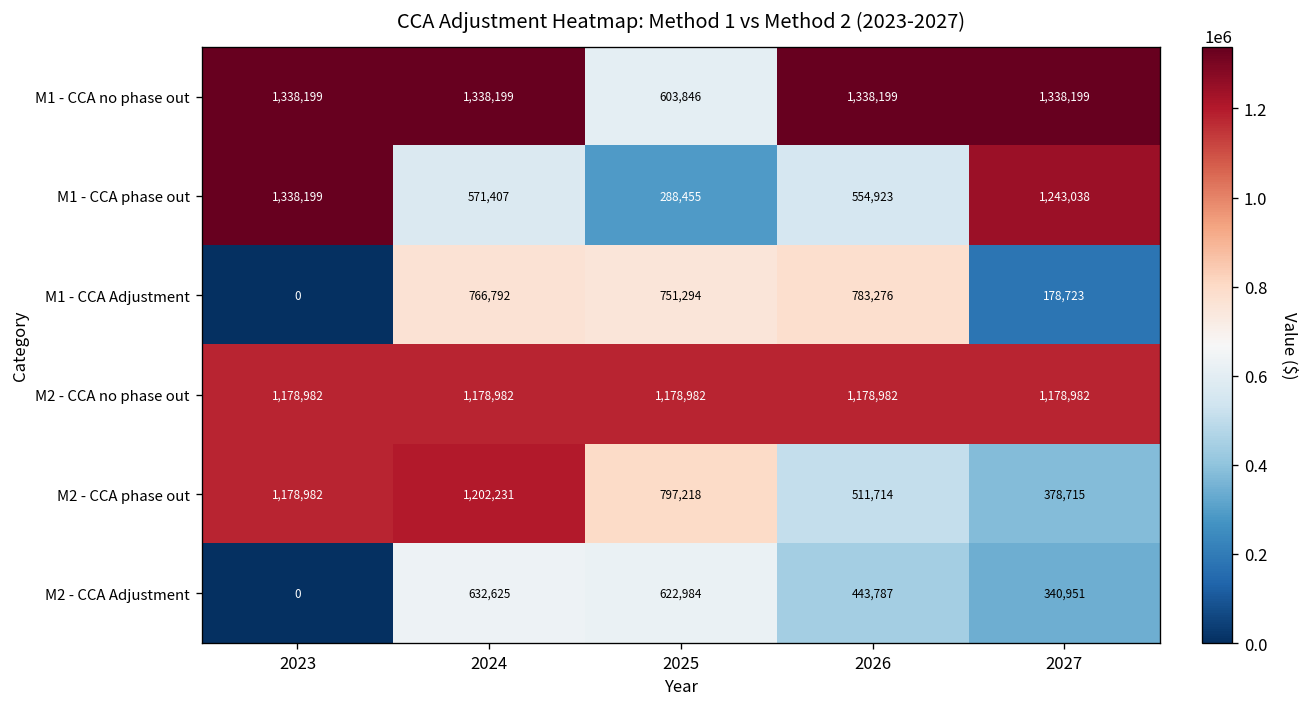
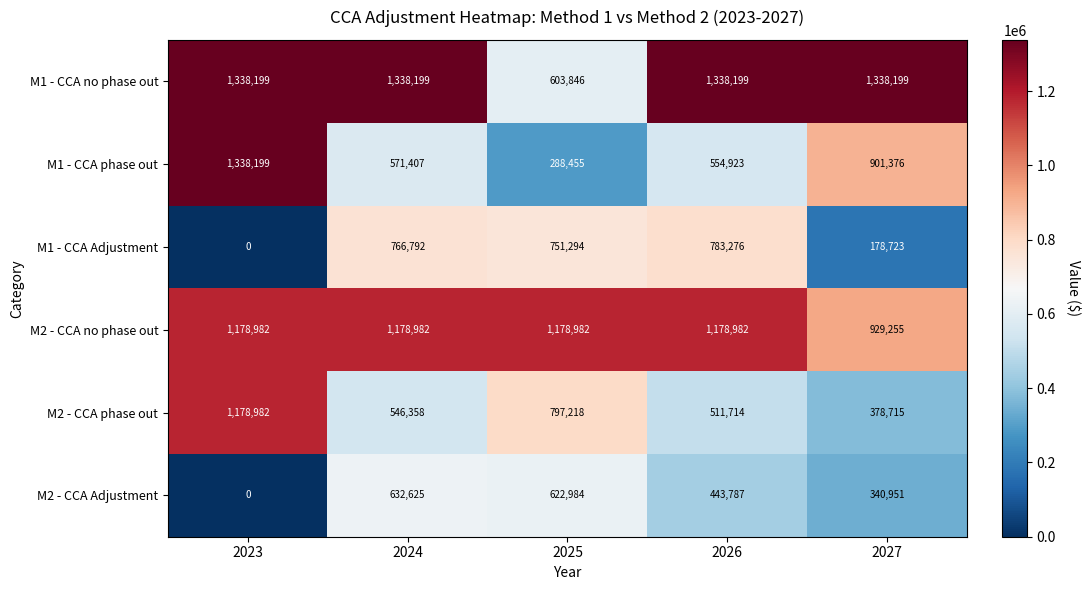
  {
    "M1 - CCA no phase out": {
      "2023": "1,338,199",
      "2024": "1,338,199",
      "2025": "603,846",
      "2026": "1,338,199",
      "2027": "1,338,199"
    },
    "M1 - CCA phase out": {
      "2023": "1,338,199",
      "2024": "571,407",
      "2025": "288,455",
      "2026": "554,923",
-     "2027": "1,243,038"
+     "2027": "901,376"
    },
    "M1 - CCA Adjustment": {
      "2023": "0",
      "2024": "766,792",
      "2025": "751,294",
      "2026": "783,276",
      "2027": "178,723"
    },
    "M2 - CCA no phase out": {
      "2023": "1,178,982",
      "2024": "1,178,982",
      "2025": "1,178,982",
      "2026": "1,178,982",
-     "2027": "1,178,982"
+     "2027": "929,255"
    },
    "M2 - CCA phase out": {
      "2023": "1,178,982",
-     "2024": "1,202,231",
+     "2024": "546,358",
      "2025": "797,218",
      "2026": "511,714",
      "2027": "378,715"
    },
    "M2 - CCA Adjustment": {
      "2023": "0",
      "2024": "632,625",
      "2025": "622,984",
      "2026": "443,787",
      "2027": "340,951"
    }
  }
